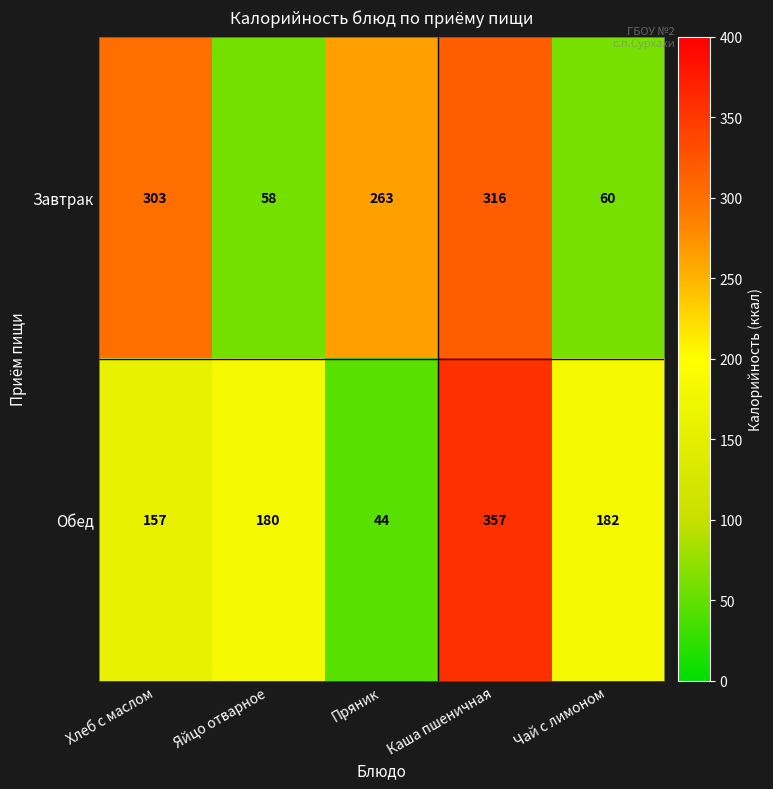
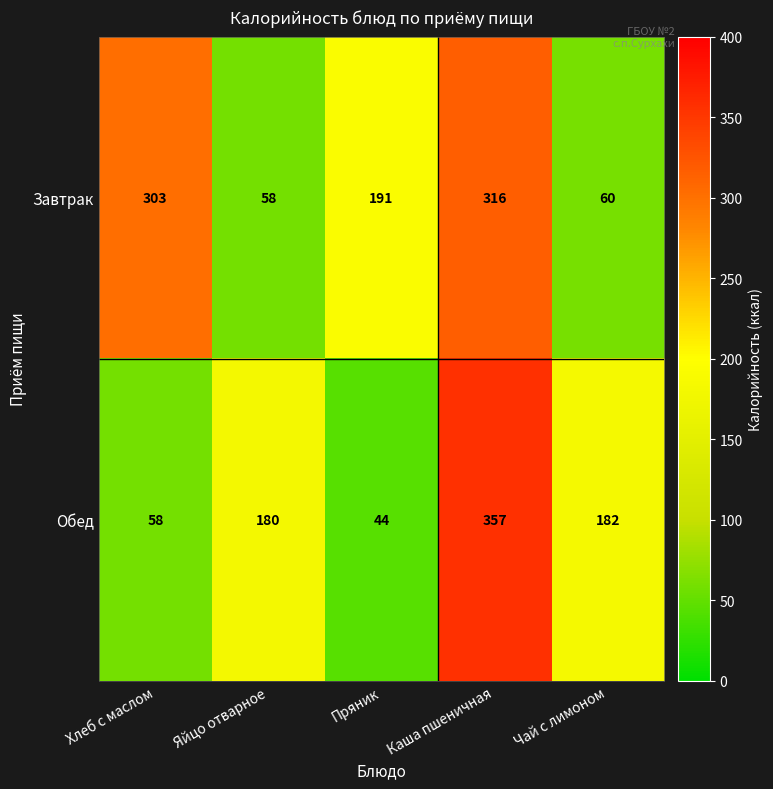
  {
    "Завтрак": {
      "Хлеб с маслом": 303,
      "Яйцо отварное": 58,
-     "Пряник": 263,
+     "Пряник": 191,
      "Каша пшеничная": 316,
      "Чай с лимоном": 60
    },
    "Обед": {
-     "Хлеб с маслом": 157,
+     "Хлеб с маслом": 58,
      "Яйцо отварное": 180,
      "Пряник": 44,
      "Каша пшеничная": 357,
      "Чай с лимоном": 182
    }
  }
